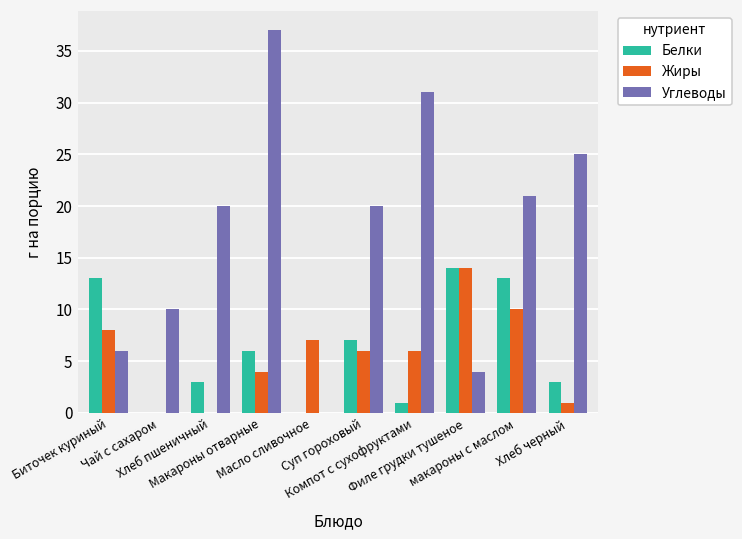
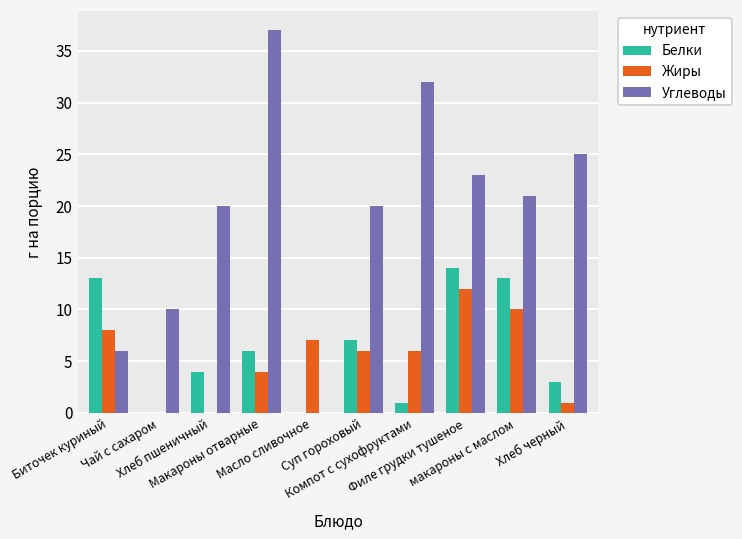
  {
    "Белки": {
      "Биточек куриный": 13,
      "Чай с сахаром": 0,
-     "Хлеб пшеничный": 3,
+     "Хлеб пшеничный": 4,
      "Макароны отварные": 6,
      "Масло сливочное": 0,
      "Суп гороховый": 7,
      "Компот с сухофруктами": 1,
      "Филе грудки тушеное": 14,
      "макароны с маслом": 13,
      "Хлеб черный": 3
    },
    "Жиры": {
      "Биточек куриный": 8,
      "Чай с сахаром": 0,
      "Хлеб пшеничный": 0,
      "Макароны отварные": 4,
      "Масло сливочное": 7,
      "Суп гороховый": 6,
      "Компот с сухофруктами": 6,
-     "Филе грудки тушеное": 14,
+     "Филе грудки тушеное": 12,
      "макароны с маслом": 10,
      "Хлеб черный": 1
    },
    "Углеводы": {
      "Биточек куриный": 6,
      "Чай с сахаром": 10,
      "Хлеб пшеничный": 20,
      "Макароны отварные": 37,
      "Масло сливочное": 0,
      "Суп гороховый": 20,
-     "Компот с сухофруктами": 31,
-     "Филе грудки тушеное": 4,
+     "Компот с сухофруктами": 32,
+     "Филе грудки тушеное": 23,
      "макароны с маслом": 21,
      "Хлеб черный": 25
    }
  }
